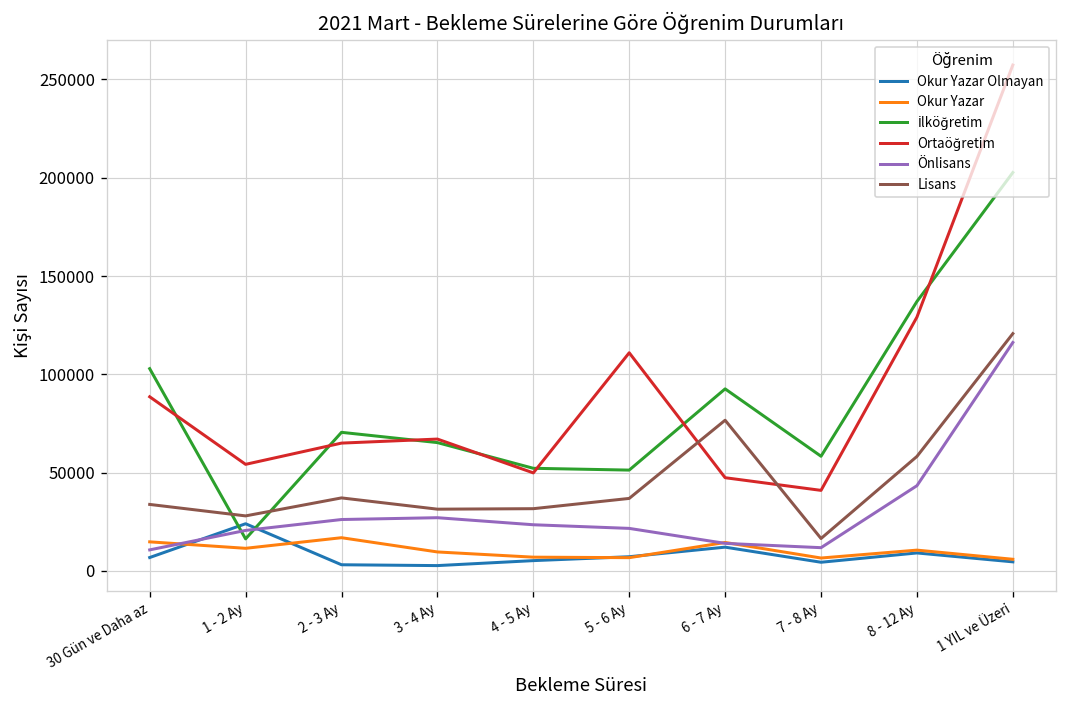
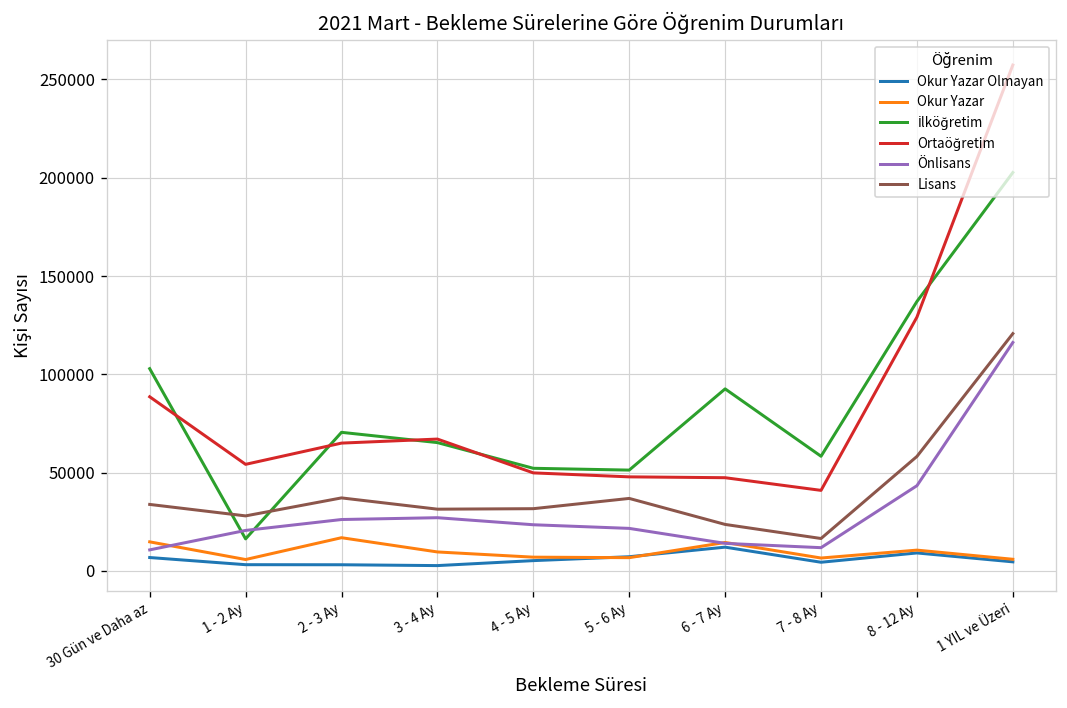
  {
    "Okur Yazar Olmayan": {
      "30 Gün ve Daha az": 7000,
-     "1 - 2 Ay": 24000,
+     "1 - 2 Ay": 3000,
      "2 - 3 Ay": 3000,
      "3 - 4 Ay": 3000,
      "4 - 5 Ay": 5000,
      "6 - 7 Ay": 12000,
      "7 - 8 Ay": 4000
    },
    "Okur Yazar": {
      "30 Gün ve Daha az": 15000,
-     "1 - 2 Ay": 11000,
+     "1 - 2 Ay": 6000,
      "2 - 3 Ay": 17000,
      "3 - 4 Ay": 10000,
      "4 - 5 Ay": 7000,
      "7 - 8 Ay": 7000
    },
    "İlköğretim": {
      "30 Gün ve Daha az": 103000,
      "1 - 2 Ay": 16000,
      "2 - 3 Ay": 70000,
      "3 - 4 Ay": 65000,
      "4 - 5 Ay": 52000,
      "5 - 6 Ay": 51000,
      "6 - 7 Ay": 93000,
      "7 - 8 Ay": 58000,
      "8 - 12 Ay": 137000
    },
    "Ortaöğretim": {
      "30 Gün ve Daha az": 89000,
      "1 - 2 Ay": 54000,
      "2 - 3 Ay": 65000,
      "3 - 4 Ay": 67000,
      "4 - 5 Ay": 50000,
-     "5 - 6 Ay": 111000,
+     "5 - 6 Ay": 48000,
      "6 - 7 Ay": 47000,
      "7 - 8 Ay": 41000,
      "8 - 12 Ay": 129000
    },
    "Önlisans": {
      "30 Gün ve Daha az": 11000,
      "1 - 2 Ay": 21000,
      "2 - 3 Ay": 26000,
      "3 - 4 Ay": 27000,
      "4 - 5 Ay": 23000,
      "5 - 6 Ay": 22000,
      "7 - 8 Ay": 12000,
      "8 - 12 Ay": 43000,
      "1 YIL ve Üzeri": 116000
    },
    "Lisans": {
      "30 Gün ve Daha az": 34000,
      "1 - 2 Ay": 28000,
      "2 - 3 Ay": 37000,
      "3 - 4 Ay": 31000,
      "4 - 5 Ay": 32000,
      "5 - 6 Ay": 37000,
-     "6 - 7 Ay": 77000,
+     "6 - 7 Ay": 24000,
      "7 - 8 Ay": 16000,
      "8 - 12 Ay": 58000,
      "1 YIL ve Üzeri": 121000
    }
  }
